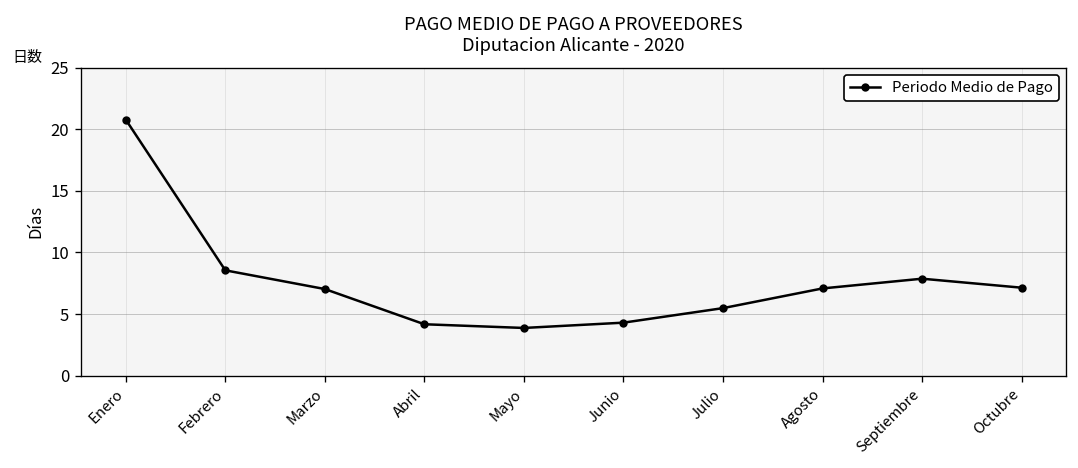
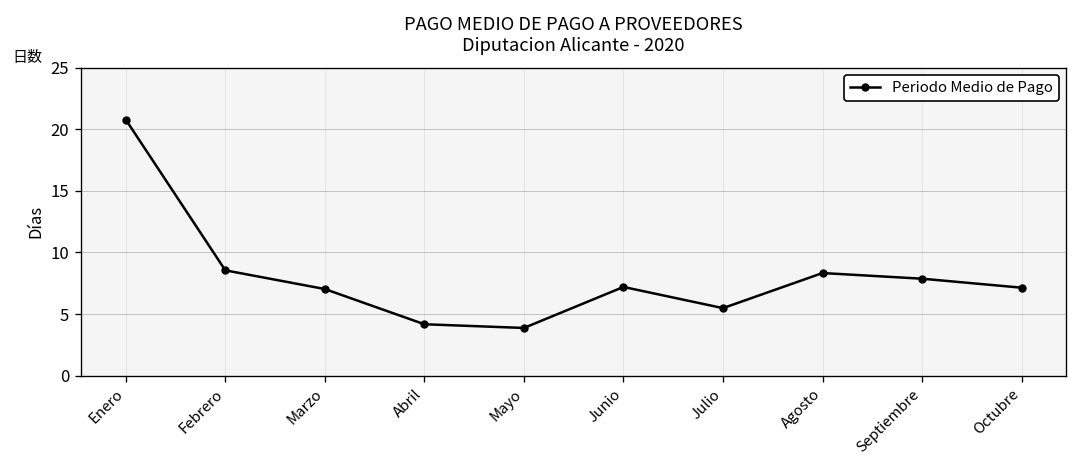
  {
    "Enero": 20.8,
    "Febrero": 8.6,
    "Marzo": 7.0,
    "Abril": 4.2,
    "Mayo": 3.9,
-   "Junio": 4.3,
+   "Junio": 7.2,
    "Julio": 5.5,
-   "Agosto": 7.1,
+   "Agosto": 8.3,
    "Septiembre": 7.9,
    "Octubre": 7.1
  }
